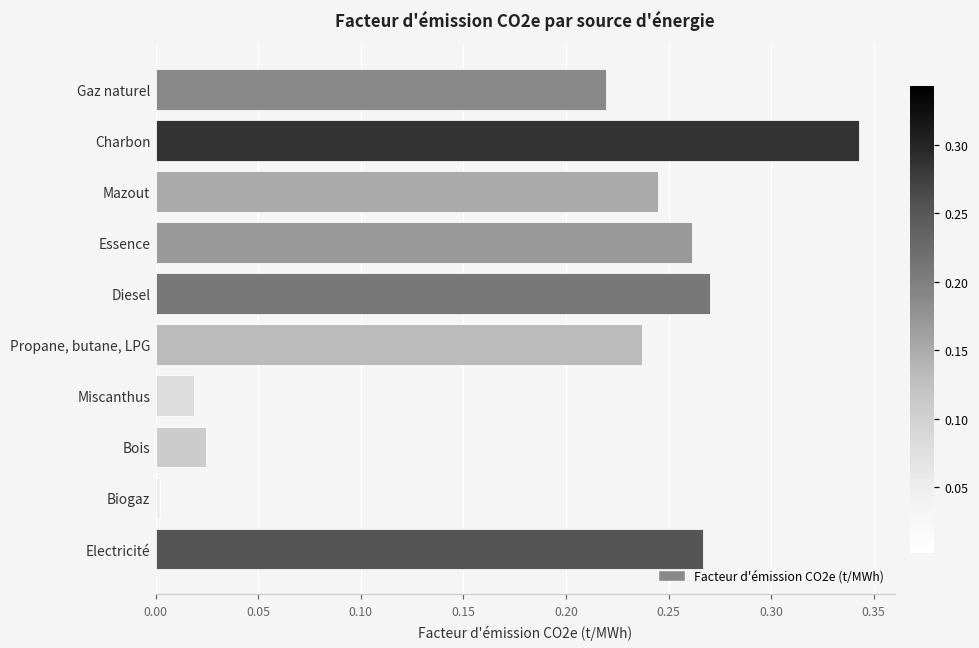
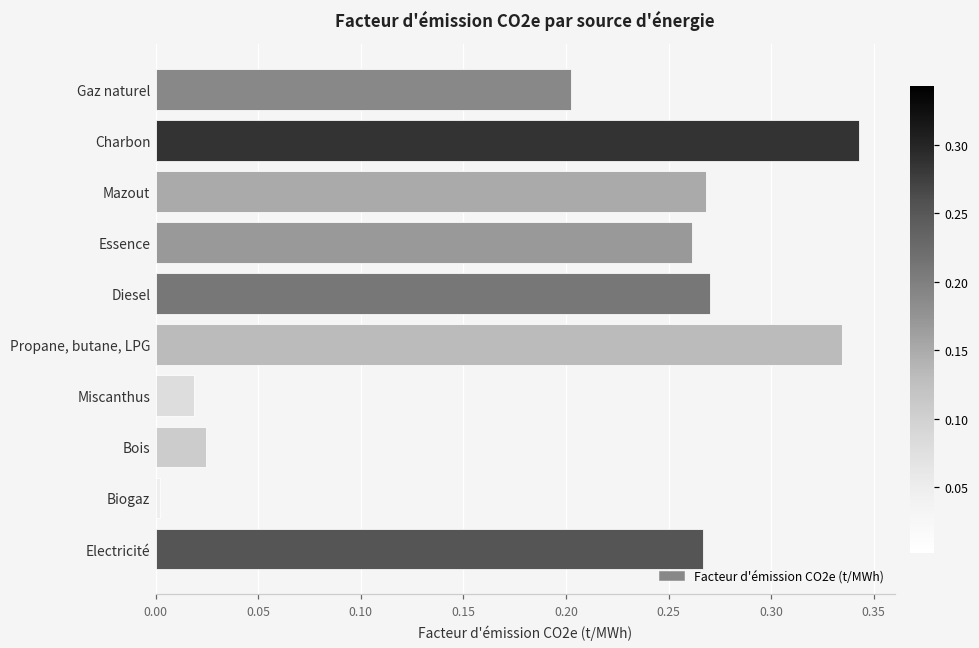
  {
-   "Gaz naturel": 0.220,
+   "Gaz naturel": 0.203,
    "Charbon": 0.343,
-   "Mazout": 0.245,
+   "Mazout": 0.268,
    "Essence": 0.261,
    "Diesel": 0.270,
-   "Propane, butane, LPG": 0.237,
+   "Propane, butane, LPG": 0.334,
    "Miscanthus": 0.018,
    "Bois": 0.025,
    "Biogaz": 0.002,
    "Electricité": 0.267
  }
